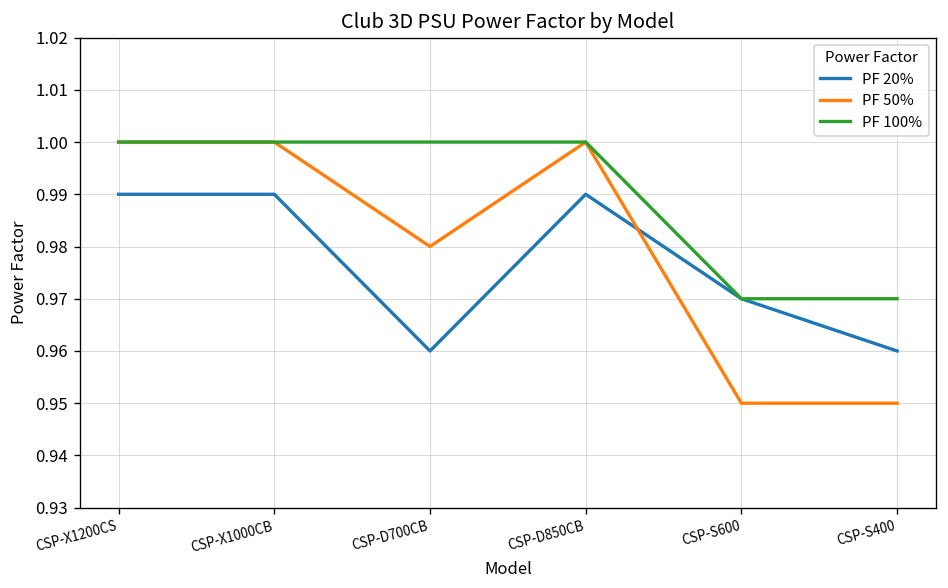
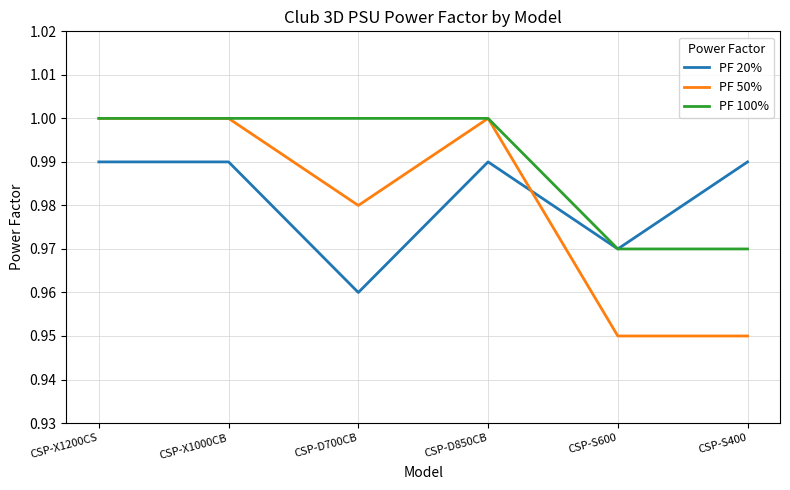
  {
    "PF 20%": {
      "CSP-X1200CS": 0.99,
      "CSP-X1000CB": 0.99,
      "CSP-D700CB": 0.96,
      "CSP-D850CB": 0.99,
-     "CSP-S400": 0.96
+     "CSP-S400": 0.99
    },
    "PF 50%": {
      "CSP-D700CB": 0.98,
      "CSP-S600": 0.95,
      "CSP-S400": 0.95
    },
    "PF 100%": {
      "CSP-D700CB": 1.00,
      "CSP-S400": 0.97
    }
  }
